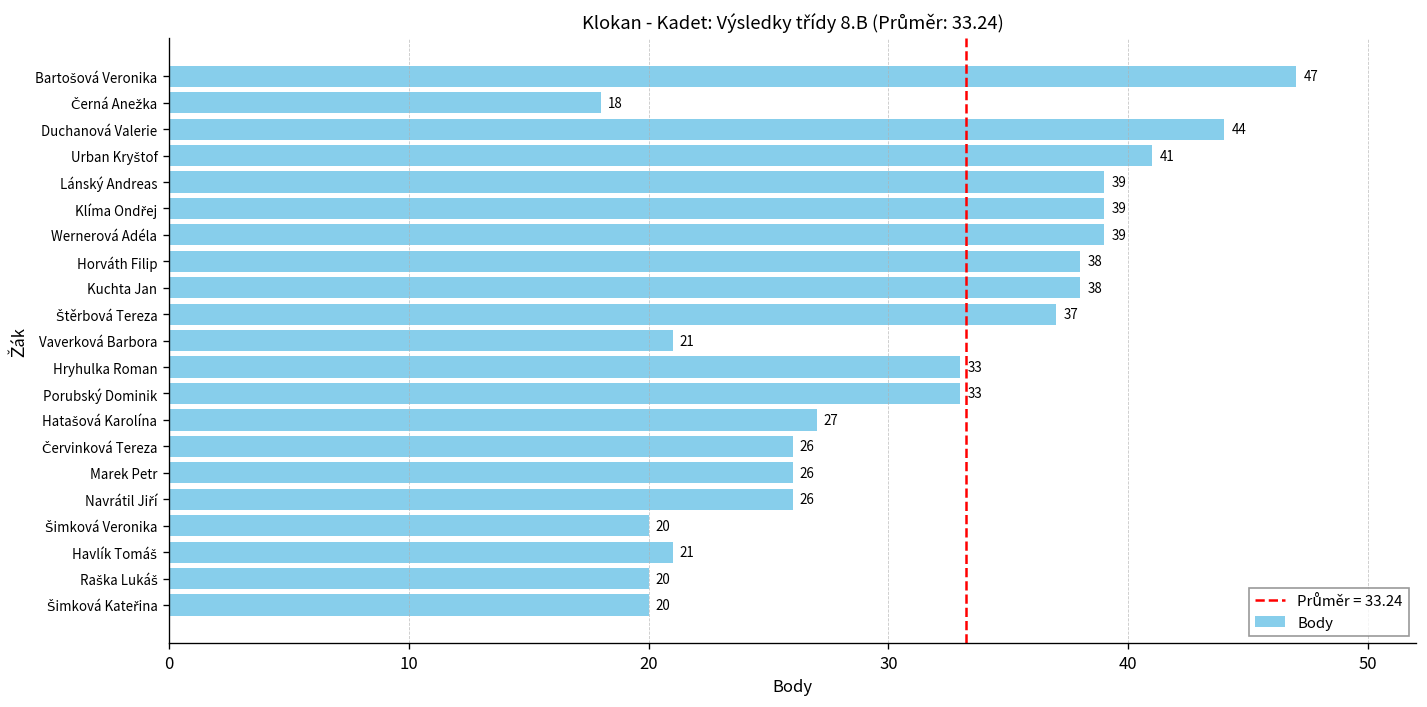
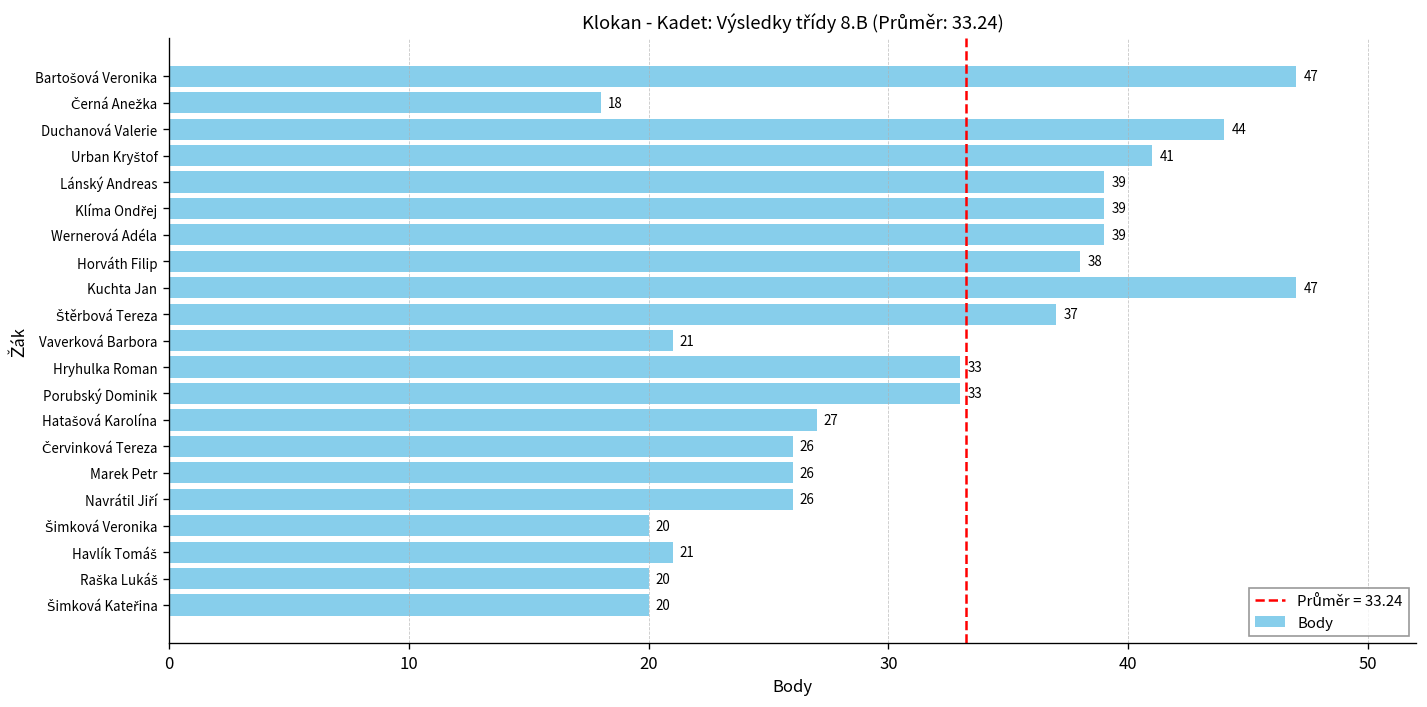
  {
    "Bartošová Veronika": 47,
    "Černá Anežka": 18,
    "Duchanová Valerie": 44,
    "Urban Kryštof": 41,
    "Lánský Andreas": 39,
    "Klíma Ondřej": 39,
    "Wernerová Adéla": 39,
    "Horváth Filip": 38,
-   "Kuchta Jan": 38,
+   "Kuchta Jan": 47,
    "Štěrbová Tereza": 37,
    "Vaverková Barbora": 21,
    "Hryhulka Roman": 33,
    "Porubský Dominik": 33,
    "Hatašová Karolína": 27,
    "Červinková Tereza": 26,
    "Marek Petr": 26,
    "Navrátil Jiří": 26,
    "Šimková Veronika": 20,
    "Havlík Tomáš": 21,
    "Raška Lukáš": 20,
    "Šimková Kateřina": 20
  }
